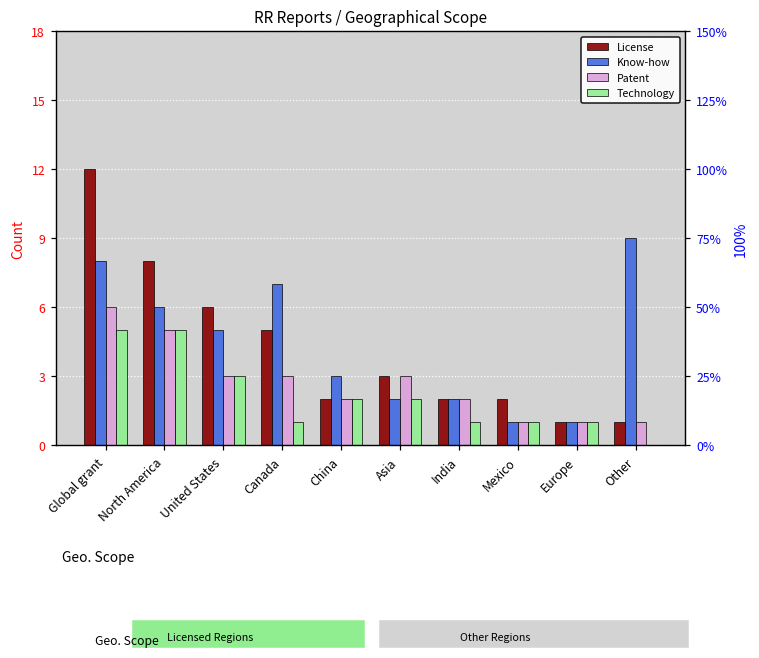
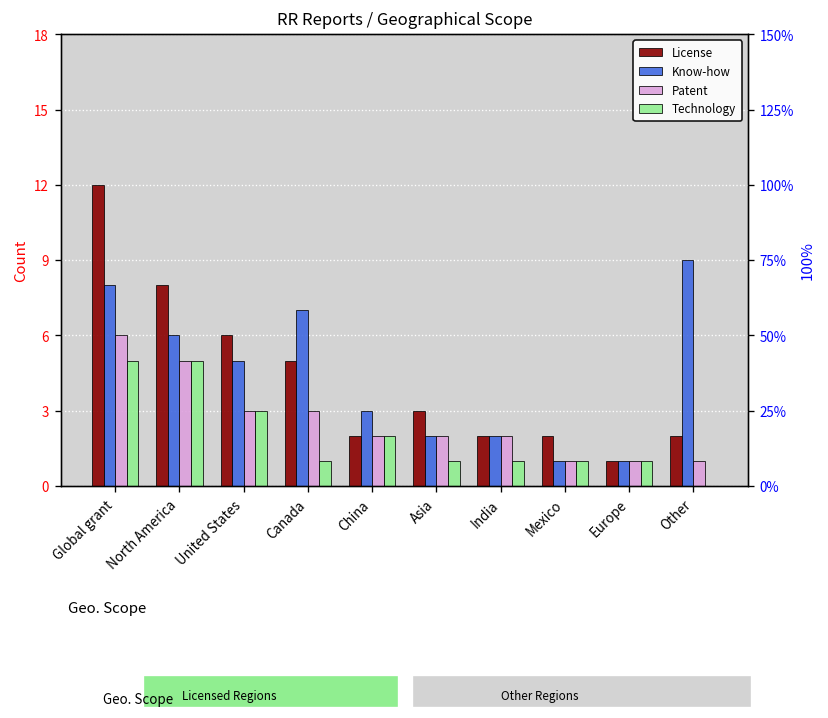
  {
    "License": {
      "Global grant": 12,
      "North America": 8,
      "United States": 6,
      "Canada": 5,
      "China": 2,
      "Asia": 3,
      "India": 2,
      "Mexico": 2,
      "Europe": 1,
-     "Other": 1
+     "Other": 2
    },
    "Know-how": {
      "Global grant": 8,
      "North America": 6,
      "United States": 5,
      "Canada": 7,
      "China": 3,
      "Asia": 2,
      "India": 2,
      "Mexico": 1,
      "Europe": 1,
      "Other": 9
    },
    "Patent": {
      "Global grant": 6,
      "North America": 5,
      "United States": 3,
      "Canada": 3,
      "China": 2,
-     "Asia": 3,
+     "Asia": 2,
      "India": 2,
      "Mexico": 1,
      "Europe": 1,
      "Other": 1
    },
    "Technology": {
      "Global grant": 5,
      "North America": 5,
      "United States": 3,
      "Canada": 1,
      "China": 2,
-     "Asia": 2,
+     "Asia": 1,
      "India": 1,
      "Mexico": 1,
      "Europe": 1,
      "Other": 0
    }
  }
